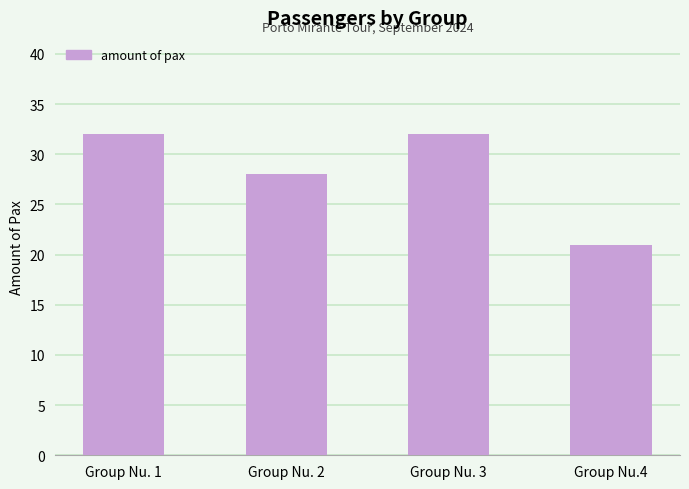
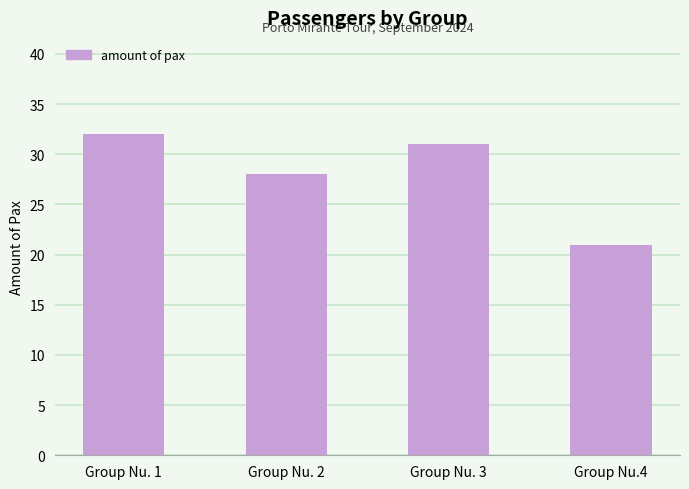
  {
    "Group Nu. 1": 32,
    "Group Nu. 2": 28,
-   "Group Nu. 3": 32,
+   "Group Nu. 3": 31,
    "Group Nu.4": 21
  }
